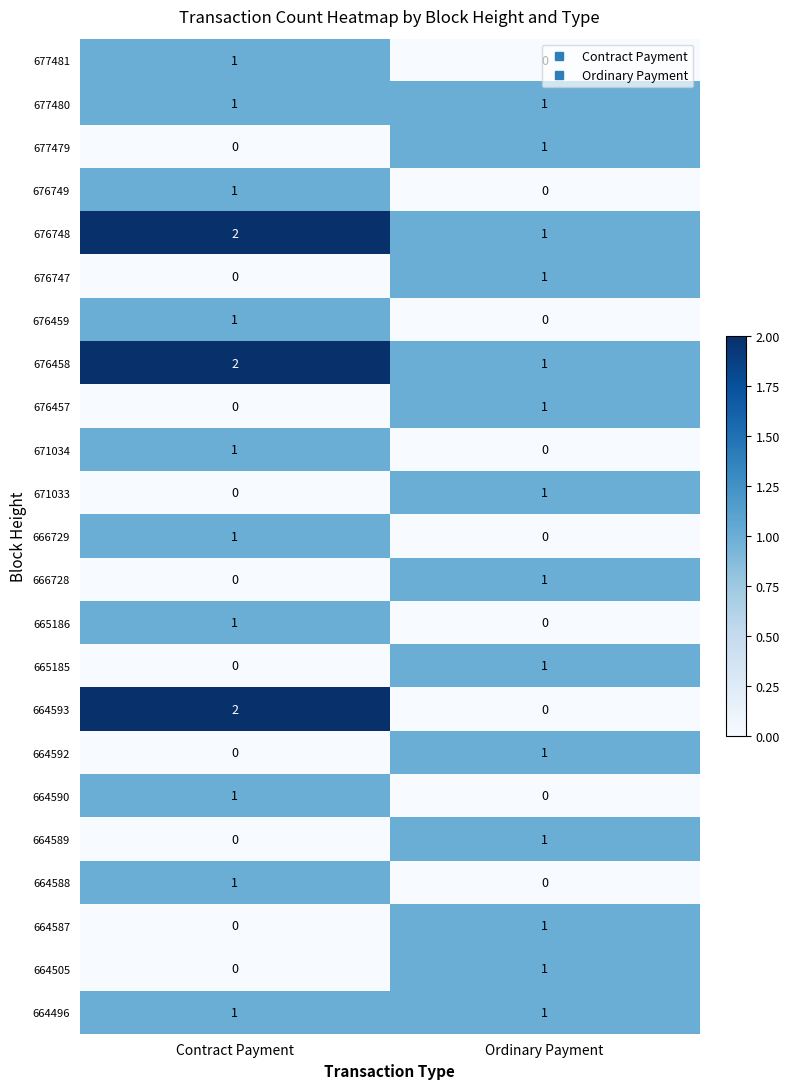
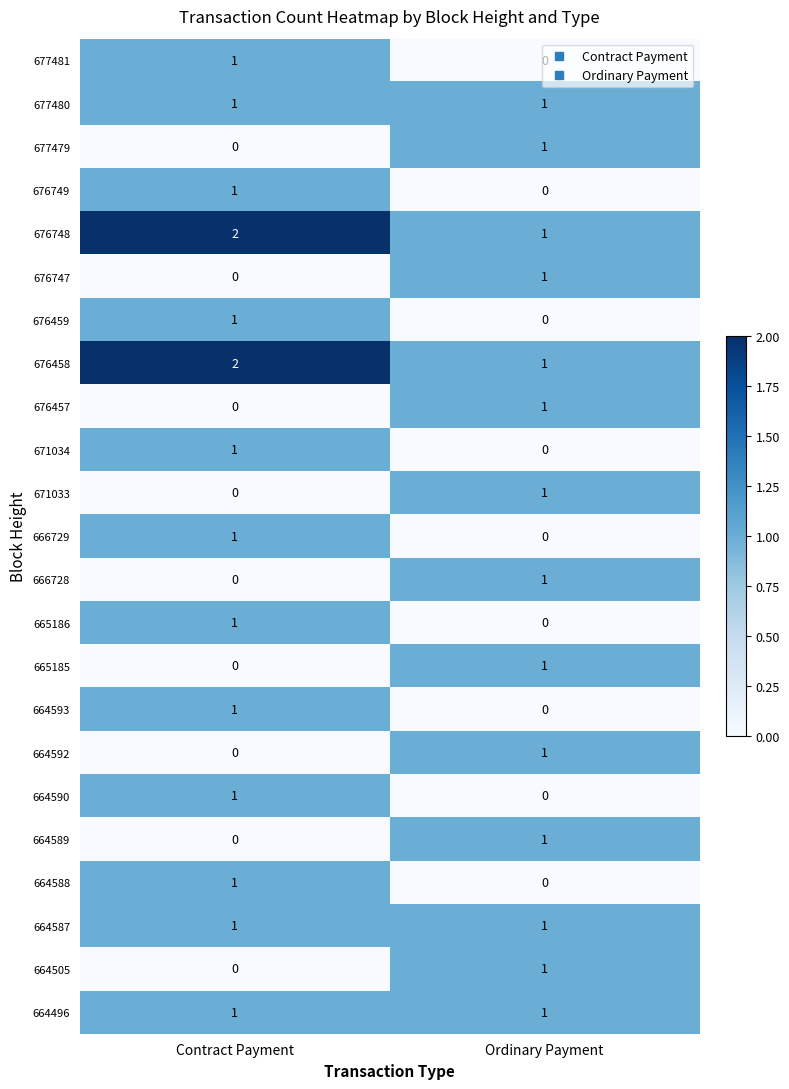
  {
    "677481": {
      "Contract Payment": 1
    },
    "677480": {
      "Contract Payment": 1,
      "Ordinary Payment": 1
    },
    "677479": {
      "Contract Payment": 0,
      "Ordinary Payment": 1
    },
    "676749": {
      "Contract Payment": 1,
      "Ordinary Payment": 0
    },
    "676748": {
      "Contract Payment": 2,
      "Ordinary Payment": 1
    },
    "676747": {
      "Contract Payment": 0,
      "Ordinary Payment": 1
    },
    "676459": {
      "Contract Payment": 1,
      "Ordinary Payment": 0
    },
    "676458": {
      "Contract Payment": 2,
      "Ordinary Payment": 1
    },
    "676457": {
      "Contract Payment": 0,
      "Ordinary Payment": 1
    },
    "671034": {
      "Contract Payment": 1,
      "Ordinary Payment": 0
    },
    "671033": {
      "Contract Payment": 0,
      "Ordinary Payment": 1
    },
    "666729": {
      "Contract Payment": 1,
      "Ordinary Payment": 0
    },
    "666728": {
      "Contract Payment": 0,
      "Ordinary Payment": 1
    },
    "665186": {
      "Contract Payment": 1,
      "Ordinary Payment": 0
    },
    "665185": {
      "Contract Payment": 0,
      "Ordinary Payment": 1
    },
    "664593": {
-     "Contract Payment": 2,
+     "Contract Payment": 1,
      "Ordinary Payment": 0
    },
    "664592": {
      "Contract Payment": 0,
      "Ordinary Payment": 1
    },
    "664590": {
      "Contract Payment": 1,
      "Ordinary Payment": 0
    },
    "664589": {
      "Contract Payment": 0,
      "Ordinary Payment": 1
    },
    "664588": {
      "Contract Payment": 1,
      "Ordinary Payment": 0
    },
    "664587": {
-     "Contract Payment": 0,
+     "Contract Payment": 1,
      "Ordinary Payment": 1
    },
    "664505": {
      "Contract Payment": 0,
      "Ordinary Payment": 1
    },
    "664496": {
      "Contract Payment": 1,
      "Ordinary Payment": 1
    }
  }
